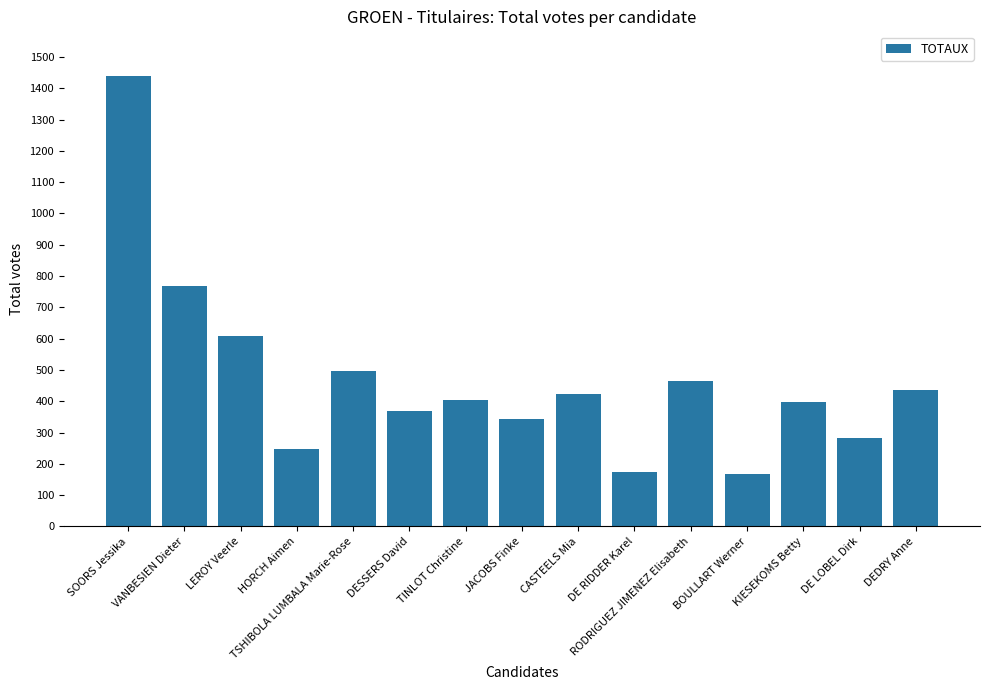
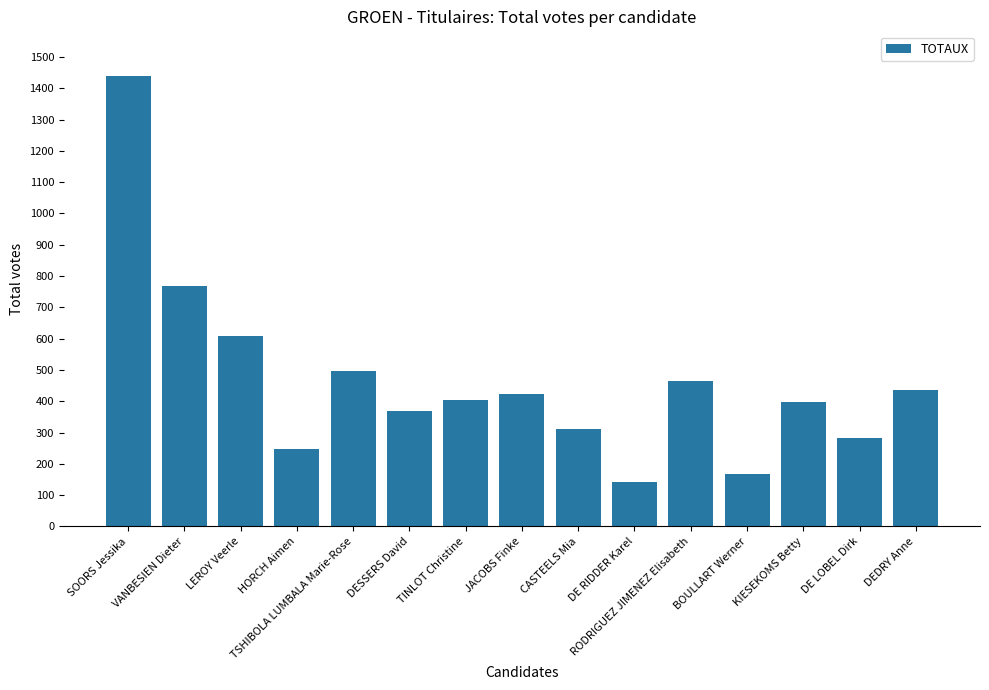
  {
    "SOORS Jessika": 1440,
    "VANBESIEN Dieter": 770,
    "LEROY Veerle": 610,
    "HORCH Aimen": 250,
    "TSHIBOLA LUMBALA Marie-Rose": 500,
    "DESSERS David": 370,
    "TINLOT Christine": 400,
-   "JACOBS Finke": 340,
-   "CASTEELS Mia": 420,
-   "DE RIDDER Karel": 170,
+   "JACOBS Finke": 420,
+   "CASTEELS Mia": 310,
+   "DE RIDDER Karel": 140,
    "RODRIGUEZ JIMENEZ Elisabeth": 470,
    "BOULLART Werner": 170,
    "KIESEKOMS Betty": 400,
    "DE LOBEL Dirk": 280,
    "DEDRY Anne": 440
  }
